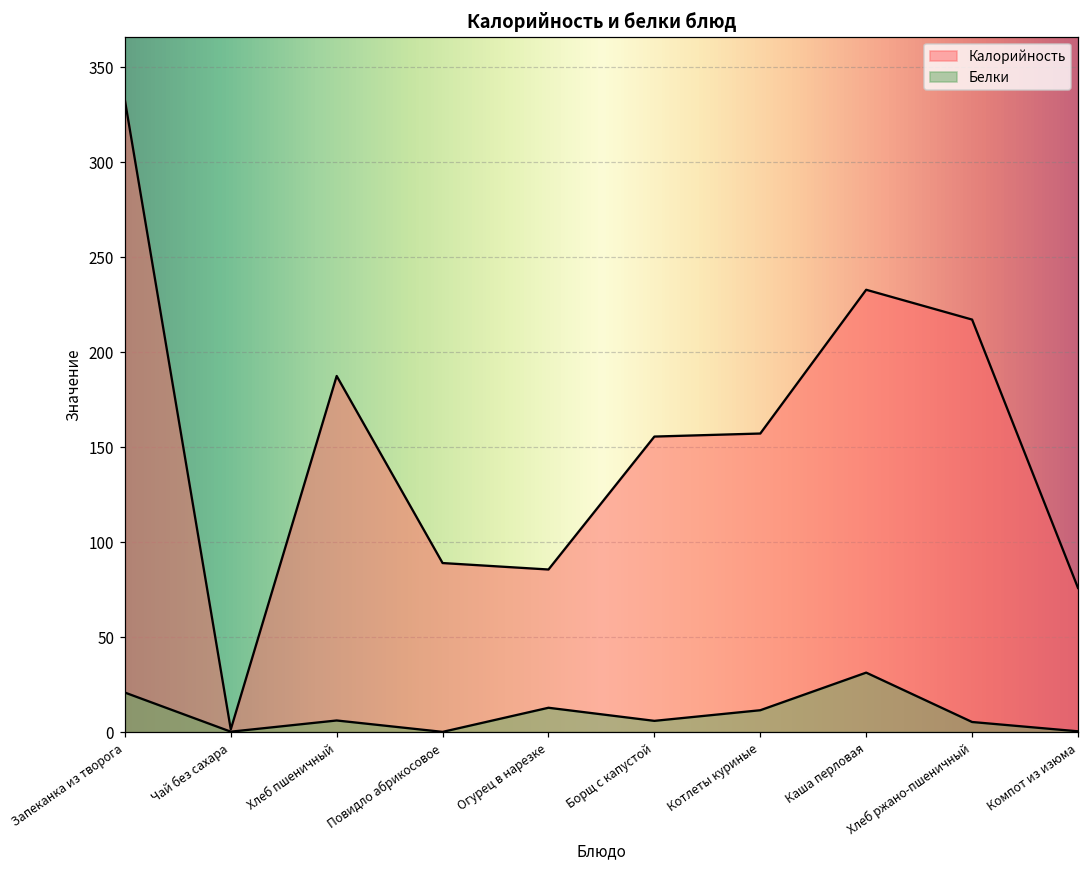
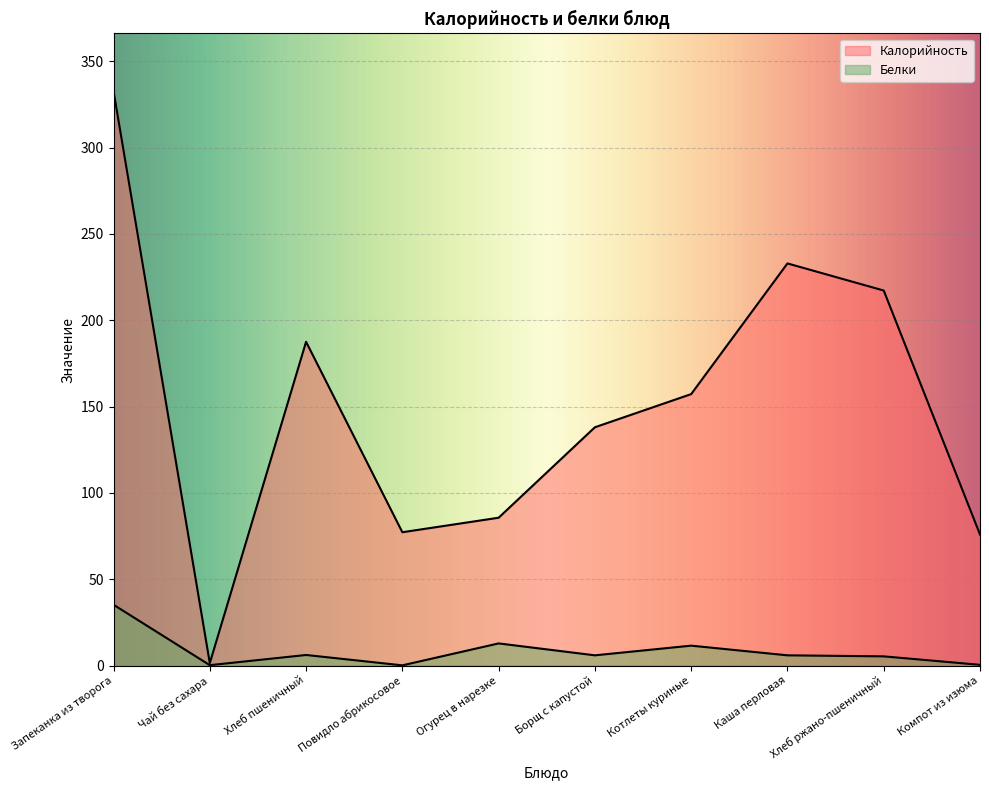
  {
    "Калорийность": {
      "Запеканка из творога": 333,
      "Хлеб пшеничный": 188,
-     "Повидло абрикосовое": 89,
+     "Повидло абрикосовое": 77,
      "Огурец в нарезке": 86,
-     "Борщ с капустой": 156,
+     "Борщ с капустой": 138,
      "Котлеты куриные": 157,
      "Каша перловая": 233,
      "Хлеб ржано-пшеничный": 217,
      "Компот из изюма": 76
    },
    "Белки": {
-     "Запеканка из творога": 21,
+     "Запеканка из творога": 35,
      "Хлеб пшеничный": 6,
      "Повидло абрикосовое": 0,
      "Огурец в нарезке": 13,
      "Борщ с капустой": 6,
      "Котлеты куриные": 12,
-     "Каша перловая": 31,
+     "Каша перловая": 6,
      "Хлеб ржано-пшеничный": 5,
      "Компот из изюма": 0
    }
  }
